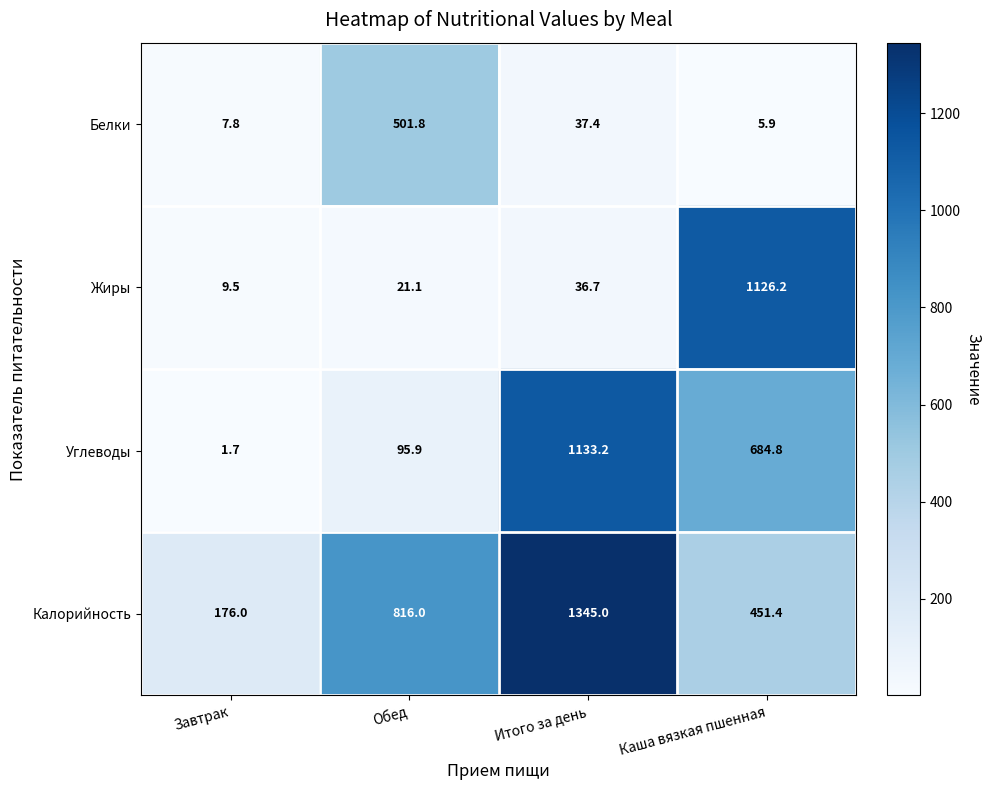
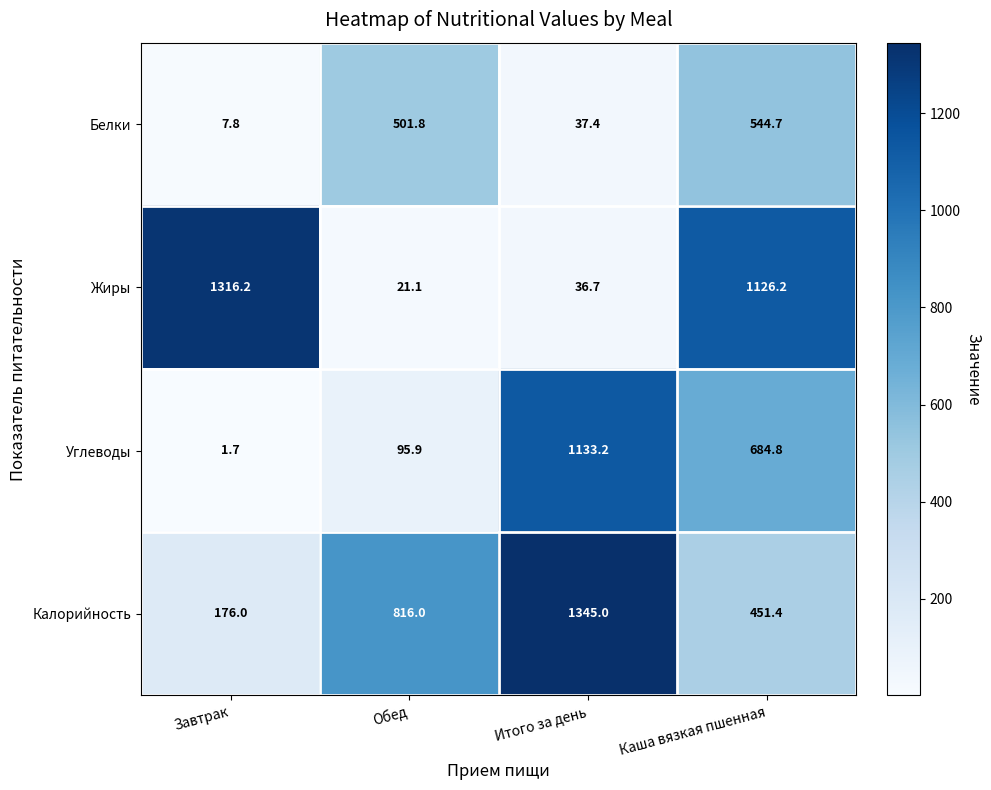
  {
    "Белки": {
      "Завтрак": 7.8,
      "Обед": 501.8,
      "Итого за день": 37.4,
-     "Каша вязкая пшенная": 5.9
+     "Каша вязкая пшенная": 544.7
    },
    "Жиры": {
-     "Завтрак": 9.5,
+     "Завтрак": 1316.2,
      "Обед": 21.1,
      "Итого за день": 36.7,
      "Каша вязкая пшенная": 1126.2
    },
    "Углеводы": {
      "Завтрак": 1.7,
      "Обед": 95.9,
      "Итого за день": 1133.2,
      "Каша вязкая пшенная": 684.8
    },
    "Калорийность": {
      "Завтрак": 176.0,
      "Обед": 816.0,
      "Итого за день": 1345.0,
      "Каша вязкая пшенная": 451.4
    }
  }
